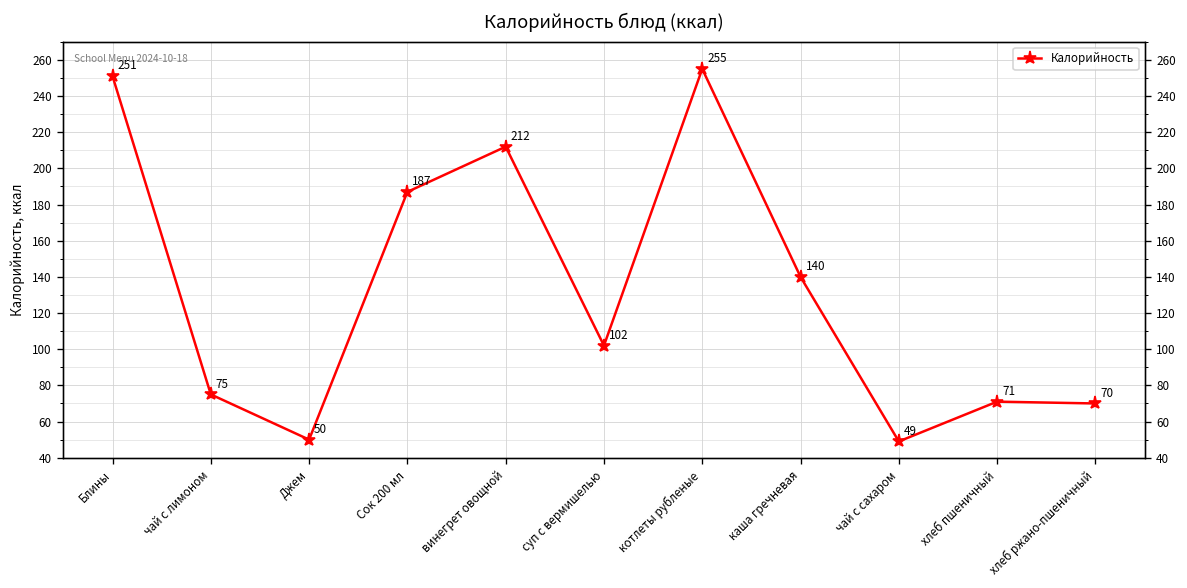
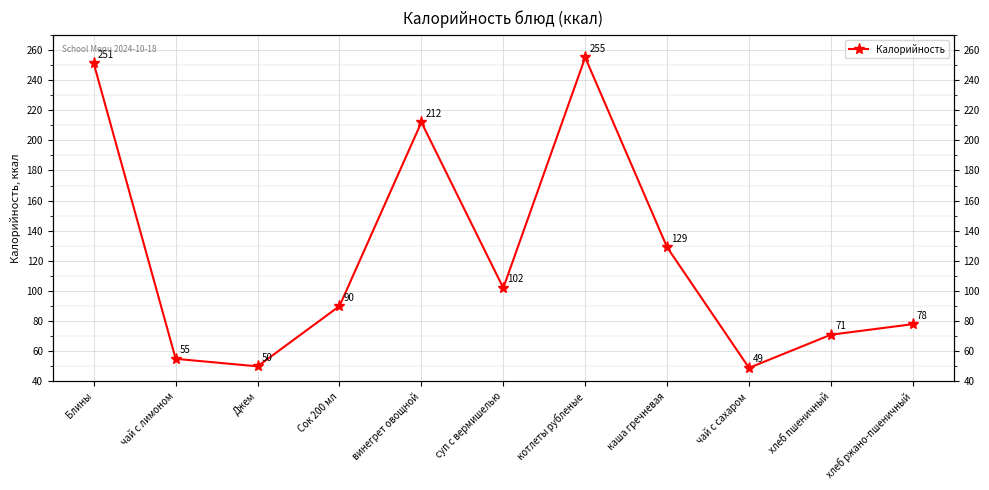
  {
-   "чай с лимоном": 75,
+   "чай с лимоном": 55,
    "Джем": 50,
-   "Сок 200 мл": 187,
+   "Сок 200 мл": 90,
    "винегрет овощной": 212,
    "суп с вермишелью": 102,
    "котлеты рубленые": 255,
-   "каша гречневая": 140,
+   "каша гречневая": 129,
    "чай с сахаром": 49,
    "хлеб пшеничный": 71,
-   "хлеб ржано-пшеничный": 70
+   "хлеб ржано-пшеничный": 78
  }
